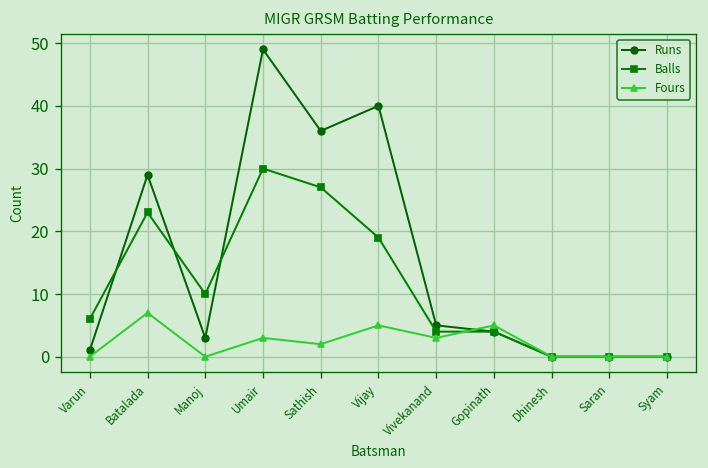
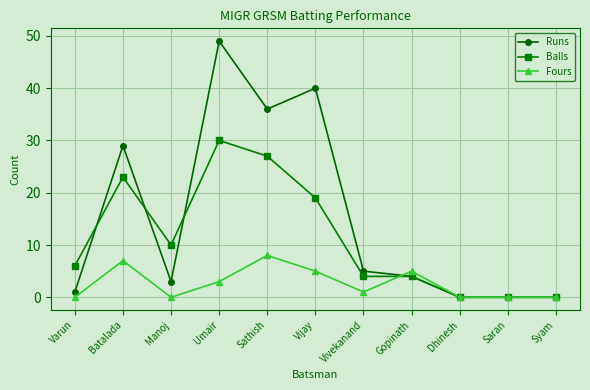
  {
    "Fours": {
      "Varun": 0,
      "Batalada": 7,
      "Manoj": 0,
      "Umair": 3,
-     "Sathish": 2,
+     "Sathish": 8,
      "Vijay": 5,
-     "Vivekanand": 3,
+     "Vivekanand": 1,
      "Gopinath": 5
    }
  }
